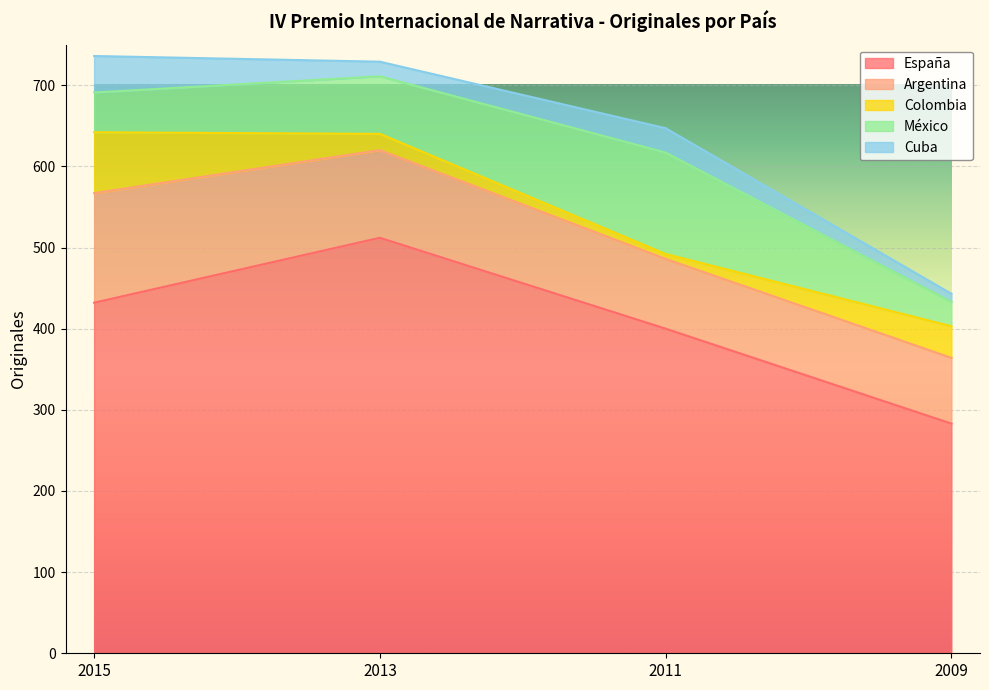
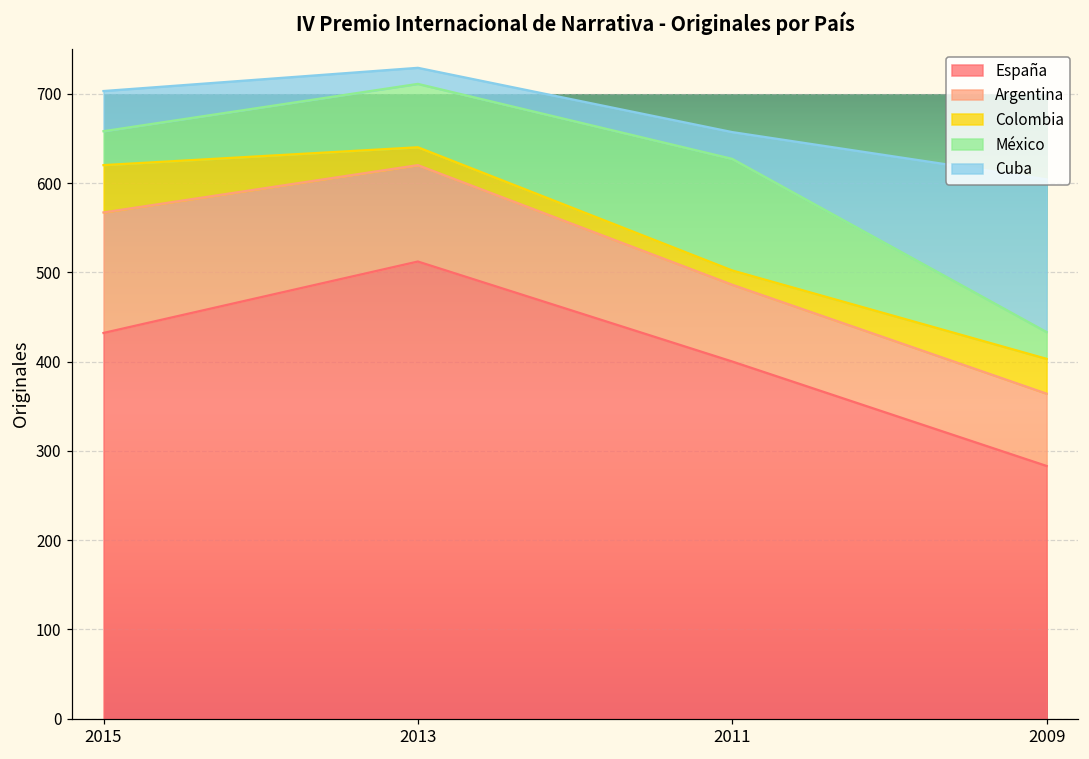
  {
    "Colombia": {
-     "2015": 80,
+     "2015": 50,
      "2013": 20,
-     "2011": 10,
+     "2011": 20,
      "2009": 40
    },
    "México": {
-     "2015": 50,
+     "2015": 40,
      "2013": 70,
      "2011": 130,
      "2009": 30
    },
    "Cuba": {
      "2015": 50,
      "2013": 20,
      "2011": 30,
-     "2009": 10
+     "2009": 170
    }
  }
